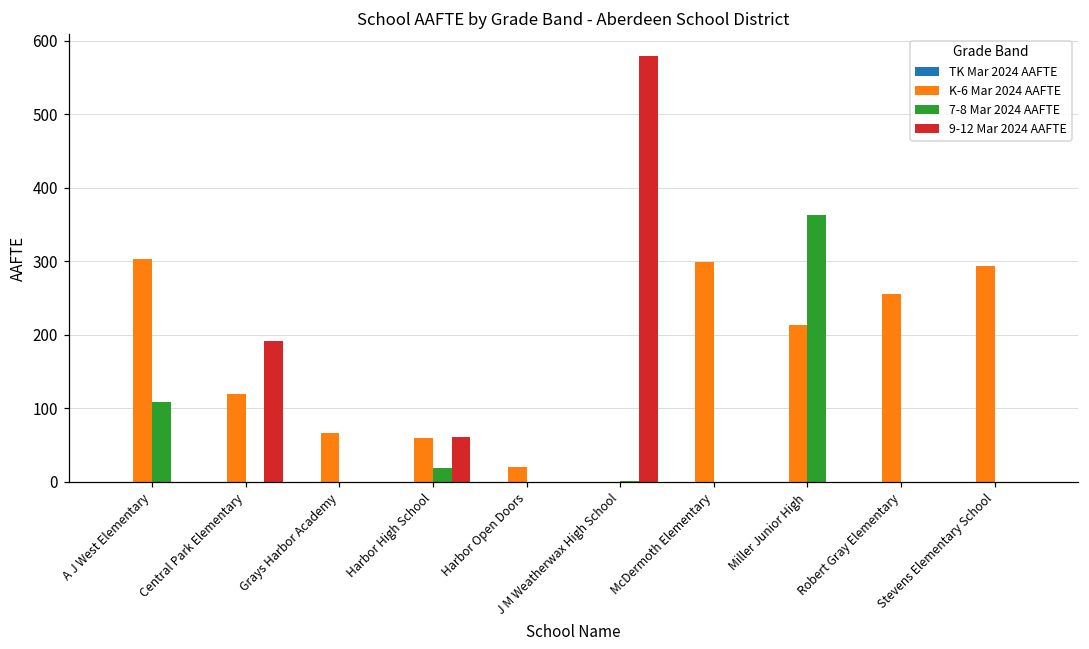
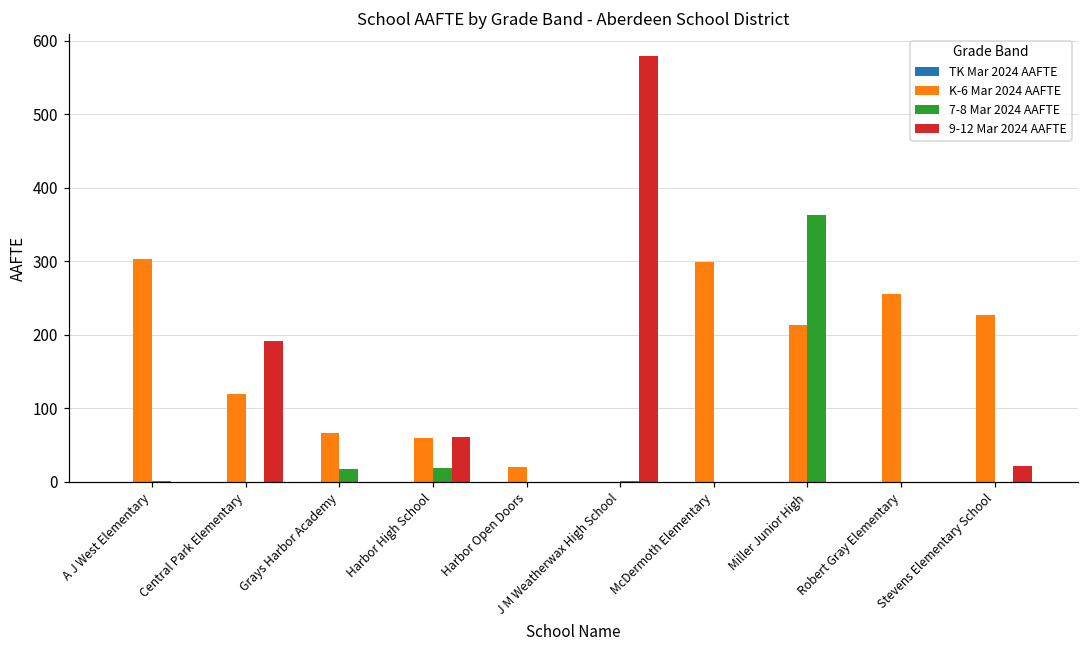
  {
    "TK Mar 2024 AAFTE": {
      "A J West Elementary": 0,
      "Central Park Elementary": 0,
      "Grays Harbor Academy": 0,
      "Harbor High School": 0,
      "Harbor Open Doors": 0,
      "J M Weatherwax High School": 0,
      "McDermoth Elementary": 0,
      "Miller Junior High": 0,
      "Robert Gray Elementary": 0,
      "Stevens Elementary School": 0
    },
    "K-6 Mar 2024 AAFTE": {
      "A J West Elementary": 300,
      "Central Park Elementary": 120,
      "Grays Harbor Academy": 70,
      "Harbor High School": 60,
      "Harbor Open Doors": 20,
      "J M Weatherwax High School": 0,
      "McDermoth Elementary": 300,
      "Miller Junior High": 210,
      "Robert Gray Elementary": 260,
-     "Stevens Elementary School": 290
+     "Stevens Elementary School": 230
    },
    "7-8 Mar 2024 AAFTE": {
-     "A J West Elementary": 110,
+     "A J West Elementary": 0,
      "Central Park Elementary": 0,
-     "Grays Harbor Academy": 0,
+     "Grays Harbor Academy": 20,
      "Harbor High School": 20,
      "Harbor Open Doors": 0,
      "McDermoth Elementary": 0,
      "Miller Junior High": 360,
      "Robert Gray Elementary": 0,
      "Stevens Elementary School": 0
    },
    "9-12 Mar 2024 AAFTE": {
      "A J West Elementary": 0,
      "Central Park Elementary": 190,
      "Grays Harbor Academy": 0,
      "Harbor High School": 60,
      "Harbor Open Doors": 0,
      "J M Weatherwax High School": 580,
      "McDermoth Elementary": 0,
      "Miller Junior High": 0,
      "Robert Gray Elementary": 0,
-     "Stevens Elementary School": 0
+     "Stevens Elementary School": 20
    }
  }
